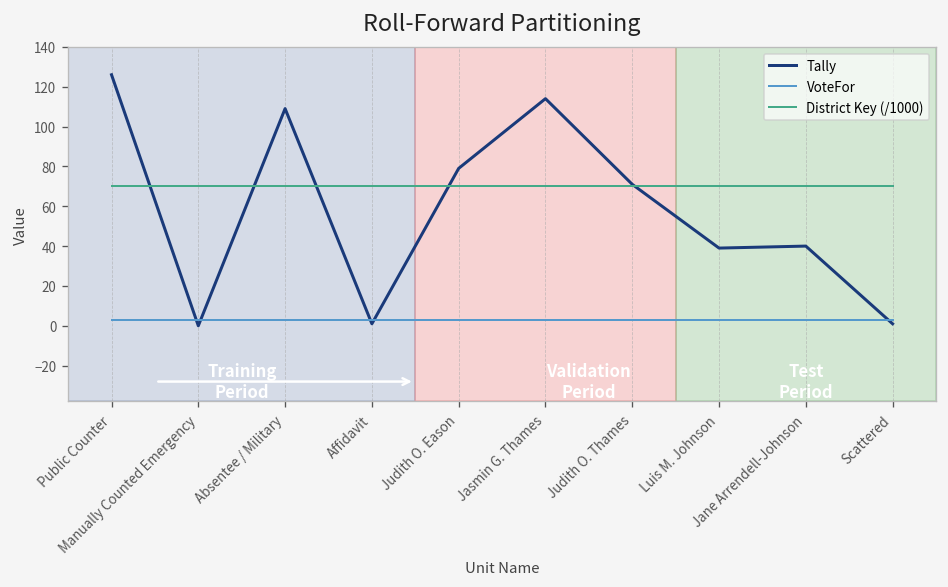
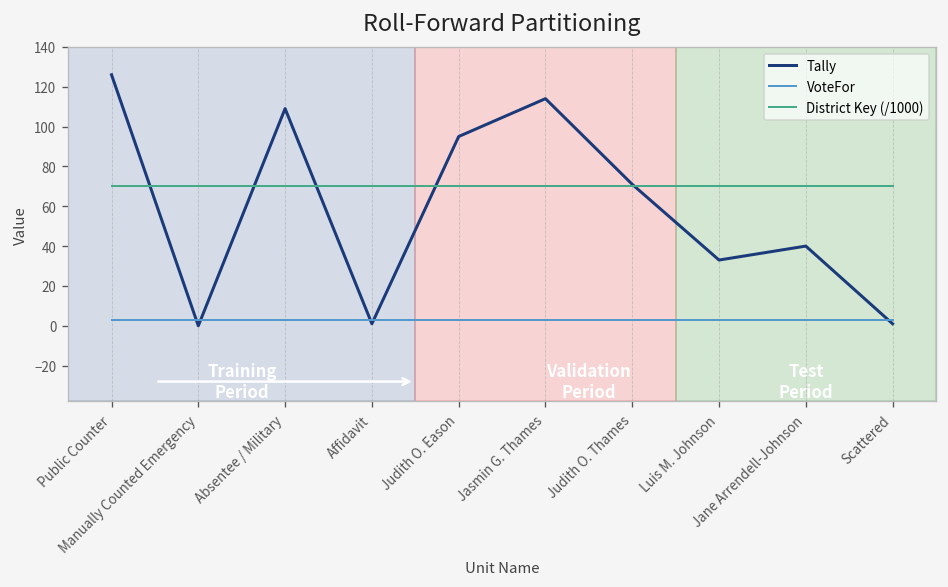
  {
    "Tally": {
      "Public Counter": 126,
      "Manually Counted Emergency": 0,
      "Absentee / Military": 109,
      "Affidavit": 1,
-     "Judith O. Eason": 79,
+     "Judith O. Eason": 95,
      "Jasmin G. Thames": 114,
-     "Luis M. Johnson": 39,
+     "Luis M. Johnson": 33,
      "Jane Arrendell-Johnson": 40,
      "Scattered": 1
    },
    "VoteFor": {
      "Public Counter": 3,
      "Manually Counted Emergency": 3,
      "Absentee / Military": 3,
      "Affidavit": 3,
      "Judith O. Eason": 3,
      "Jasmin G. Thames": 3,
      "Judith O. Thames": 3,
      "Luis M. Johnson": 3,
      "Jane Arrendell-Johnson": 3,
      "Scattered": 3
    },
    "District Key (/1000)": {
      "Public Counter": 70,
      "Manually Counted Emergency": 70,
      "Absentee / Military": 70,
      "Affidavit": 70,
      "Judith O. Eason": 70,
      "Jasmin G. Thames": 70,
      "Luis M. Johnson": 70,
      "Jane Arrendell-Johnson": 70,
      "Scattered": 70
    }
  }
